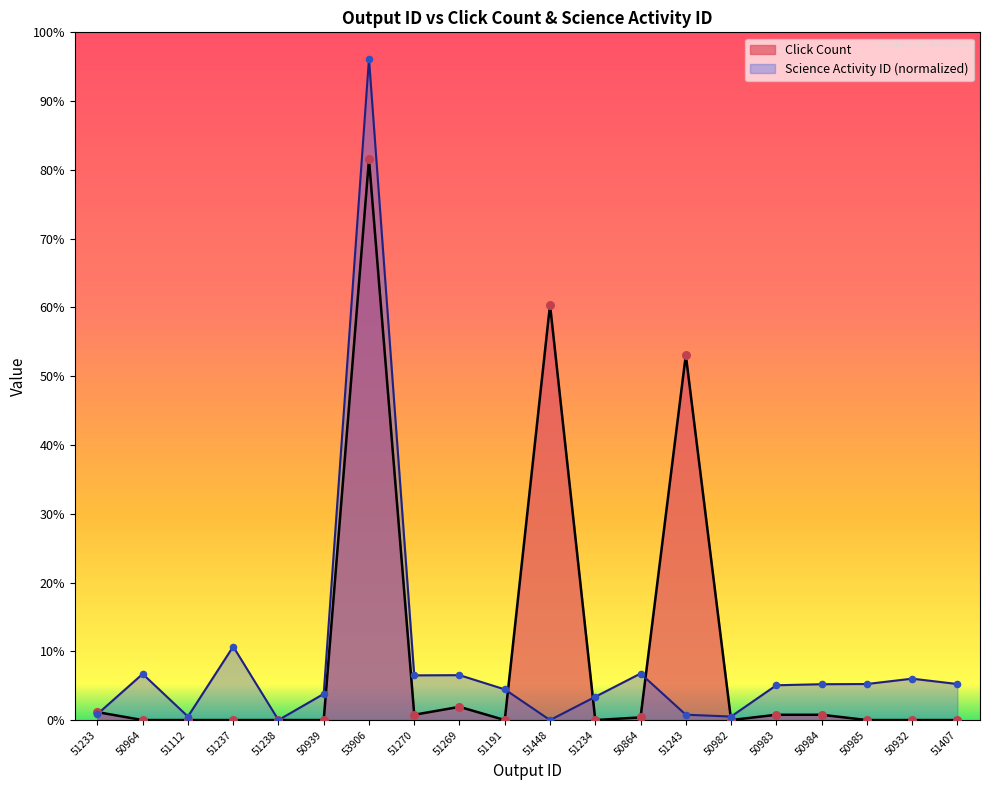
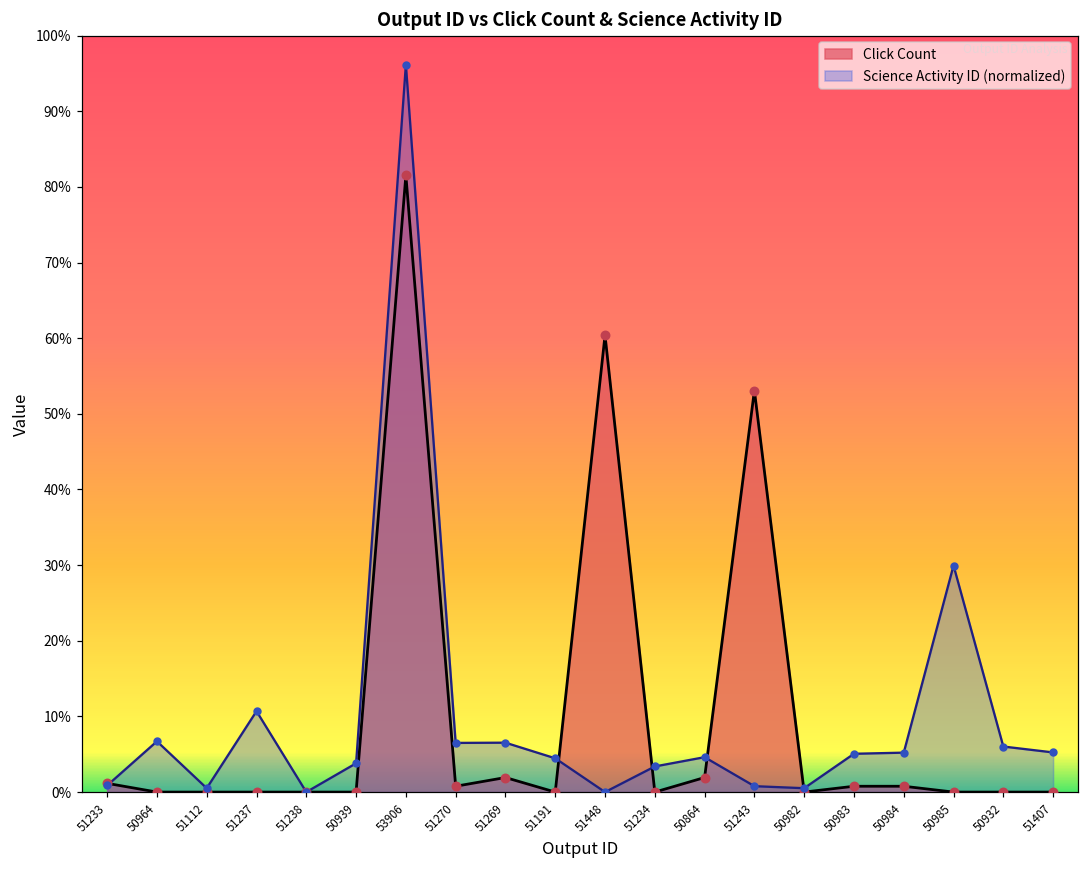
  {
    "Click Count": {
      "50964": "0%",
      "51112": "0%",
      "51237": "0%",
      "50939": "0%",
      "53906": "82%",
      "51270": "1%",
      "51269": "2%",
      "51191": "0%",
      "51448": "60%",
      "51234": "0%",
-     "50864": "0%",
+     "50864": "2%",
      "51243": "53%",
      "50982": "0%",
      "50983": "1%",
      "50984": "1%",
      "50985": "0%",
      "50932": "0%",
      "51407": "0%"
    },
    "Science Activity ID (normalized)": {
      "50964": "7%",
      "51112": "1%",
      "51237": "11%",
      "50939": "4%",
      "53906": "96%",
      "51270": "6%",
      "51269": "7%",
      "51191": "4%",
      "51448": "0%",
      "51234": "3%",
-     "50864": "7%",
+     "50864": "5%",
      "51243": "1%",
      "50982": "1%",
      "50983": "5%",
      "50984": "5%",
-     "50985": "5%",
+     "50985": "30%",
      "50932": "6%",
      "51407": "5%"
    }
  }
